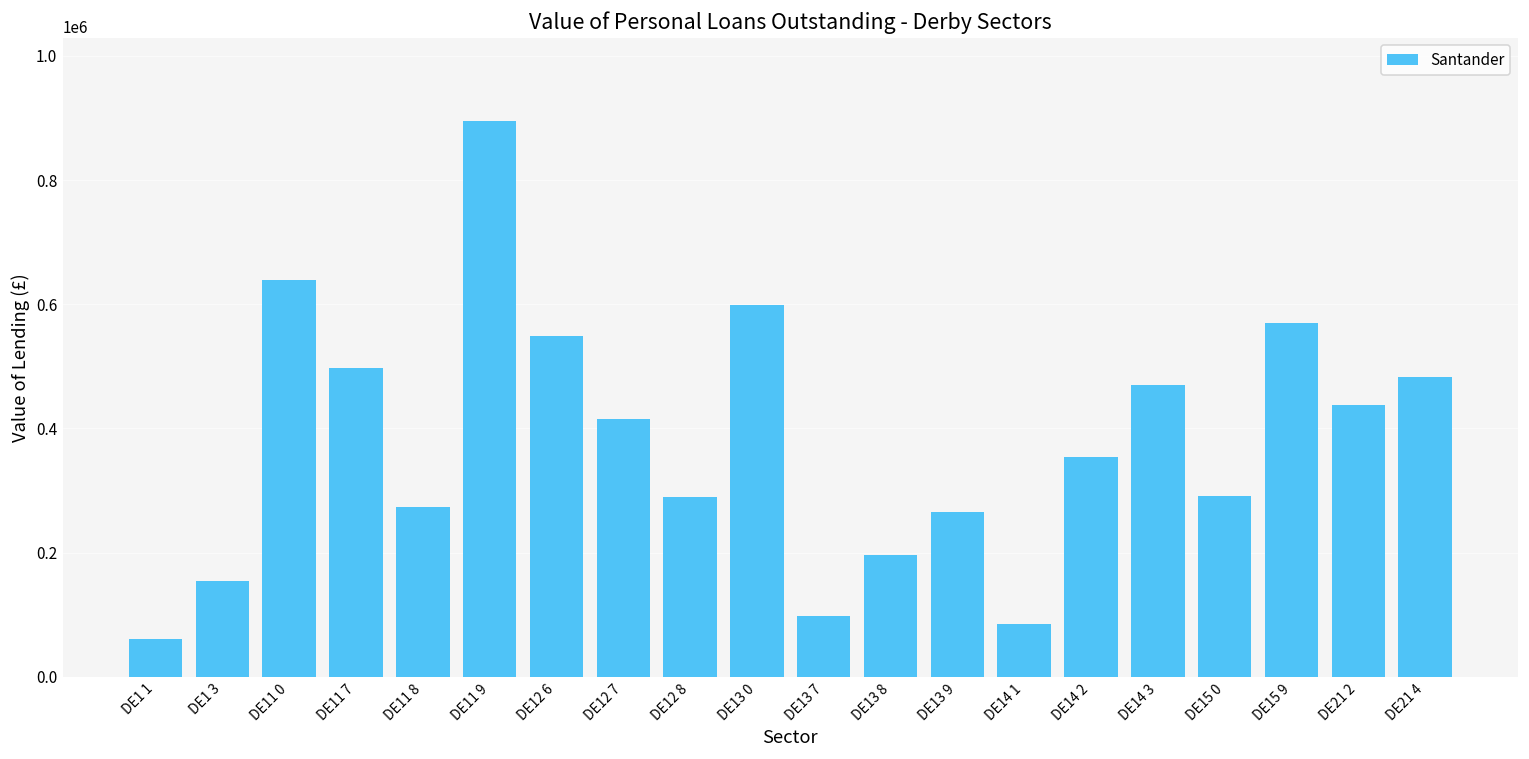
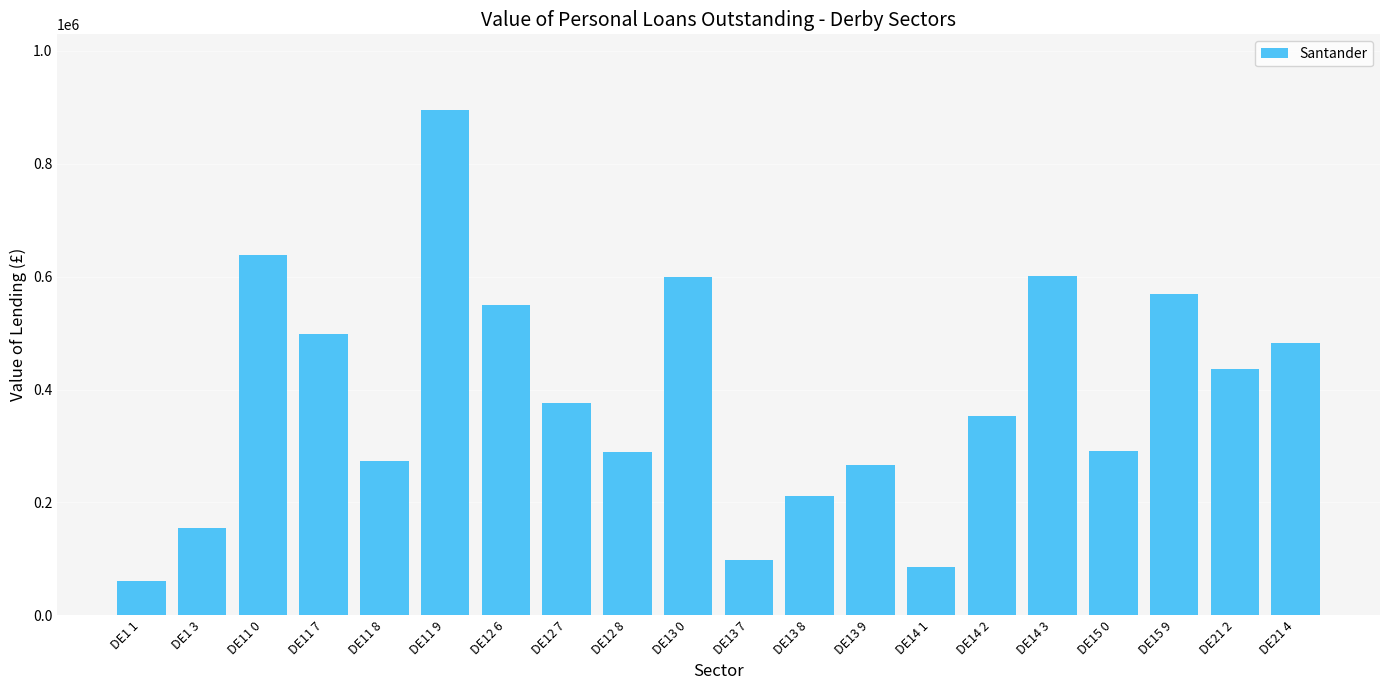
  {
    "DE1 1": 60000,
    "DE1 3": 150000,
    "DE11 0": 640000,
    "DE11 7": 500000,
    "DE11 8": 270000,
    "DE11 9": 900000,
    "DE12 6": 550000,
-   "DE12 7": 420000,
+   "DE12 7": 380000,
    "DE12 8": 290000,
    "DE13 0": 600000,
    "DE13 7": 100000,
-   "DE13 8": 200000,
+   "DE13 8": 210000,
    "DE13 9": 270000,
    "DE14 1": 90000,
    "DE14 2": 350000,
-   "DE14 3": 470000,
+   "DE14 3": 600000,
    "DE15 0": 290000,
    "DE15 9": 570000,
    "DE21 2": 440000,
    "DE21 4": 480000
  }
